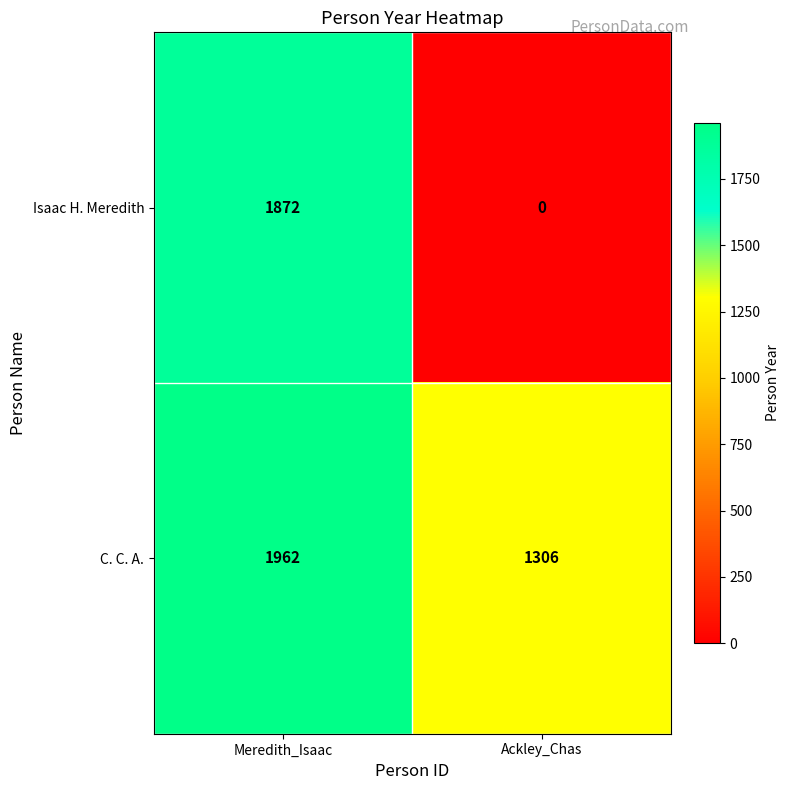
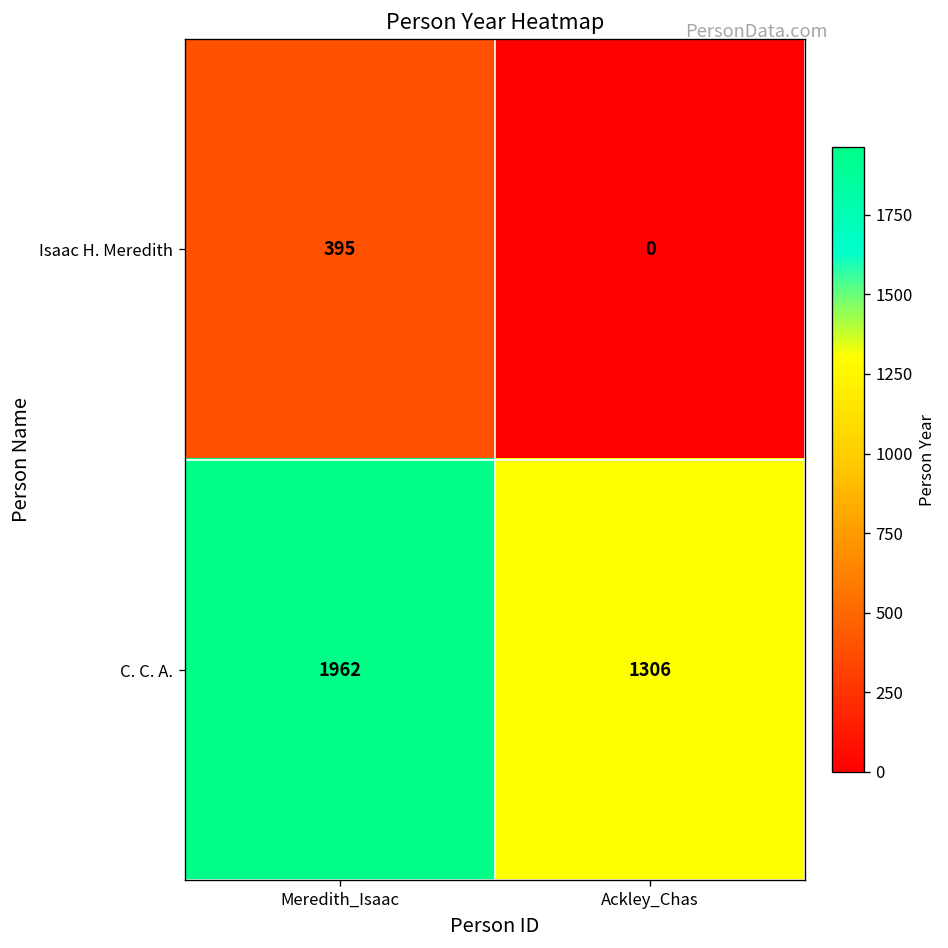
  {
    "Isaac H. Meredith": {
-     "Meredith_Isaac": 1872,
+     "Meredith_Isaac": 395,
      "Ackley_Chas": 0
    },
    "C. C. A.": {
      "Meredith_Isaac": 1962,
      "Ackley_Chas": 1306
    }
  }
